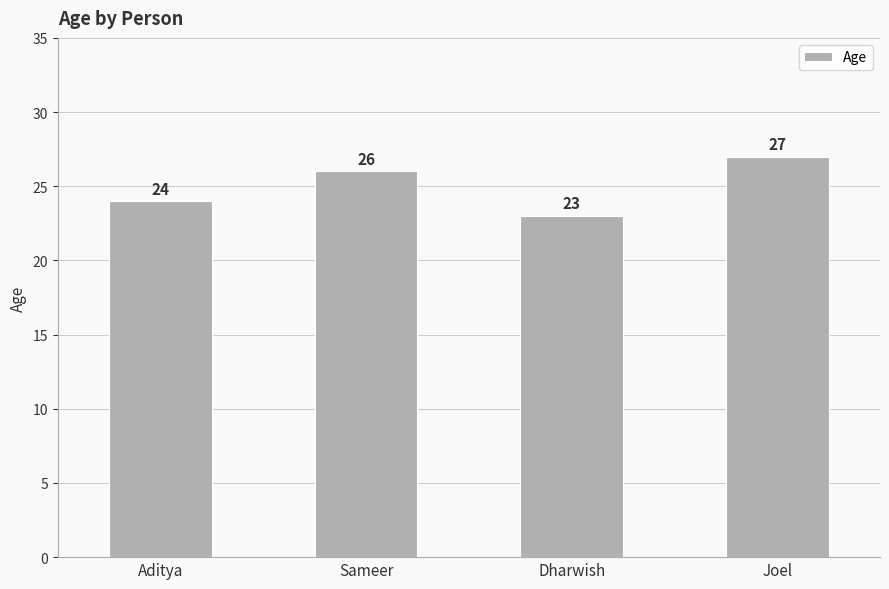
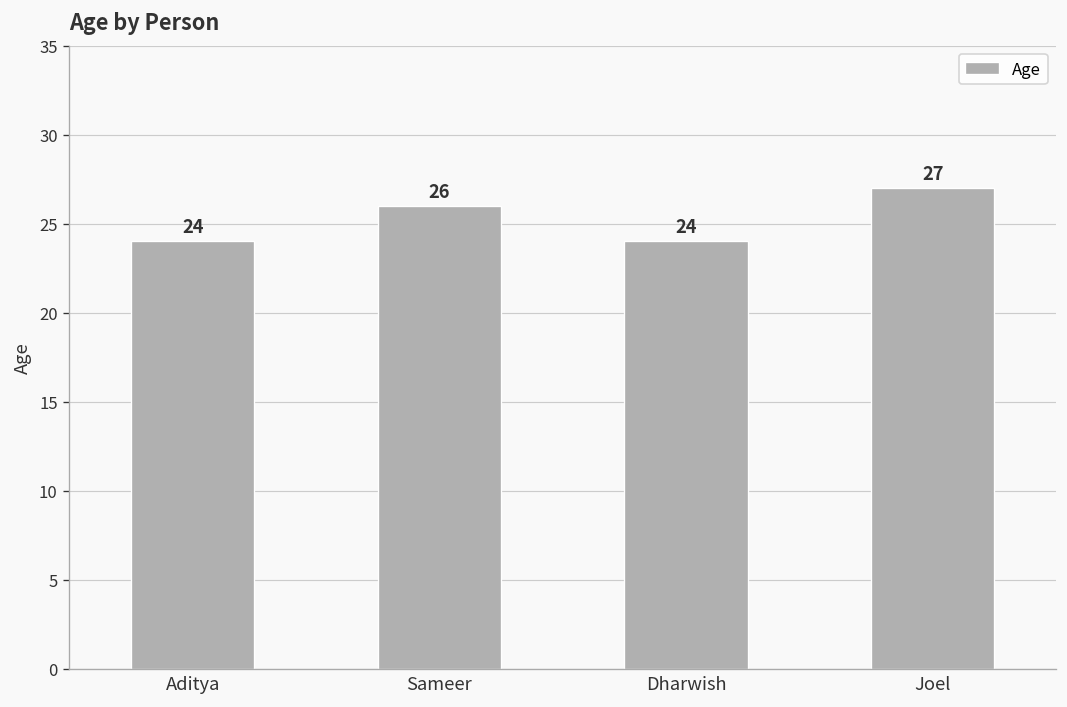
  {
    "Aditya": 24,
    "Sameer": 26,
-   "Dharwish": 23,
+   "Dharwish": 24,
    "Joel": 27
  }
